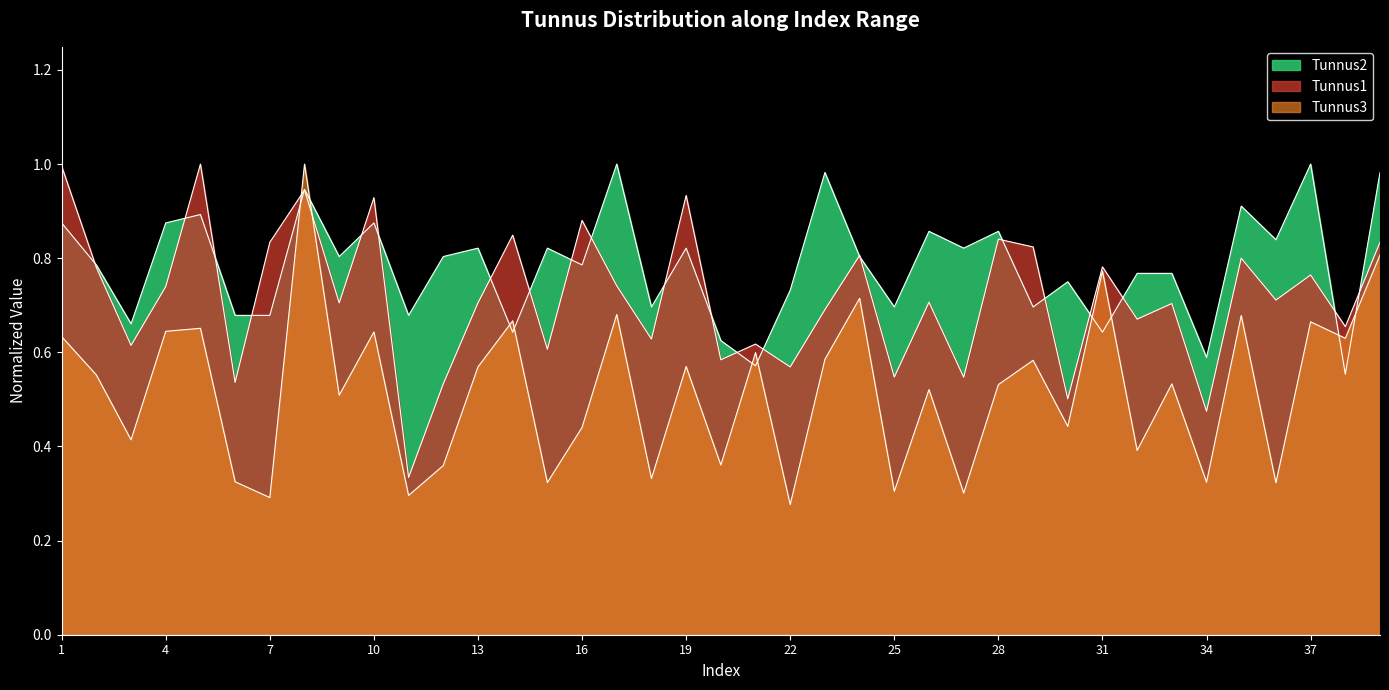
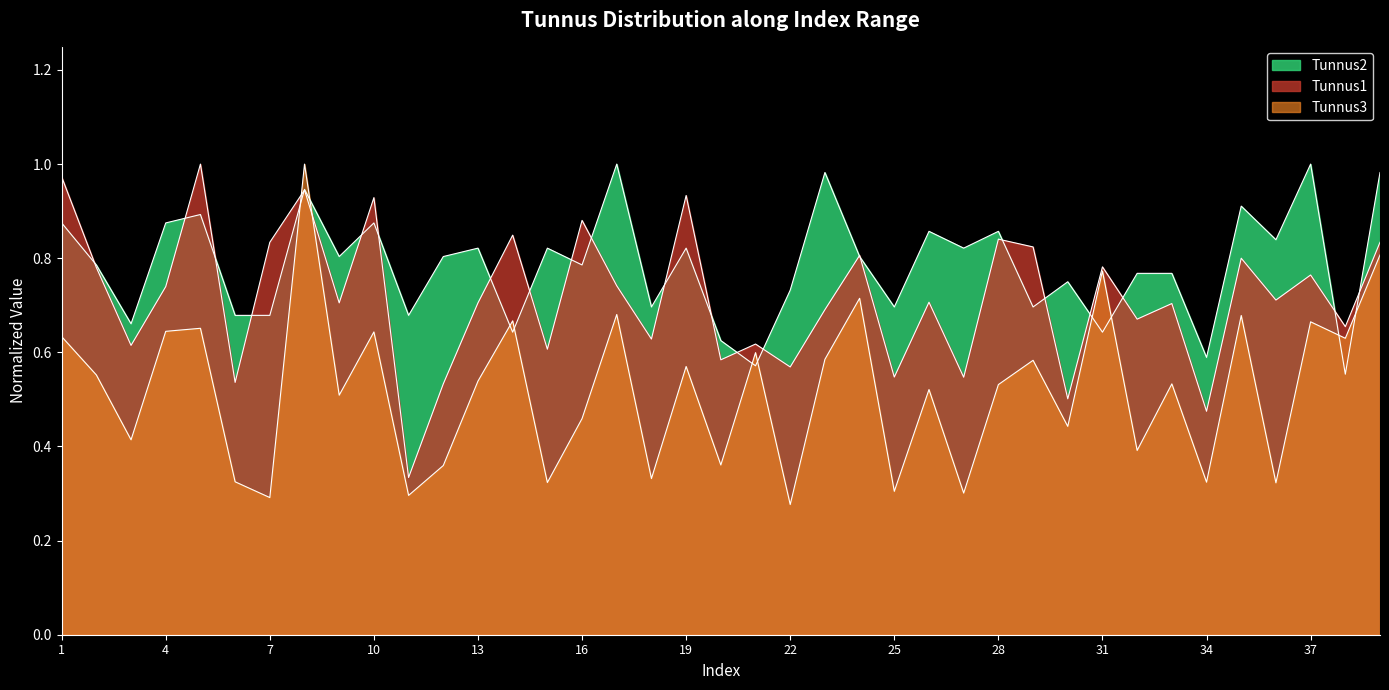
  {
    "Tunnus2": {
      "1": 0.88,
      "4": 0.88,
      "7": 0.68,
      "10": 0.88,
      "13": 0.82,
      "16": 0.79,
      "19": 0.82,
      "22": 0.73,
      "25": 0.70,
      "28": 0.86,
      "31": 0.64,
      "34": 0.59,
      "37": 1.00
    },
    "Tunnus1": {
-     "1": 1.00,
+     "1": 0.97,
      "4": 0.74,
      "7": 0.83,
      "10": 0.93,
      "13": 0.71,
      "16": 0.88,
      "19": 0.93,
      "22": 0.57,
      "25": 0.55,
      "28": 0.84,
      "31": 0.78,
      "34": 0.47,
      "37": 0.76
    },
    "Tunnus3": {
      "1": 0.63,
      "4": 0.64,
      "7": 0.29,
      "10": 0.64,
-     "13": 0.57,
-     "16": 0.44,
+     "13": 0.54,
+     "16": 0.46,
      "19": 0.57,
      "22": 0.28,
      "25": 0.30,
      "28": 0.53,
      "31": 0.77,
      "34": 0.32,
      "37": 0.66
    }
  }
